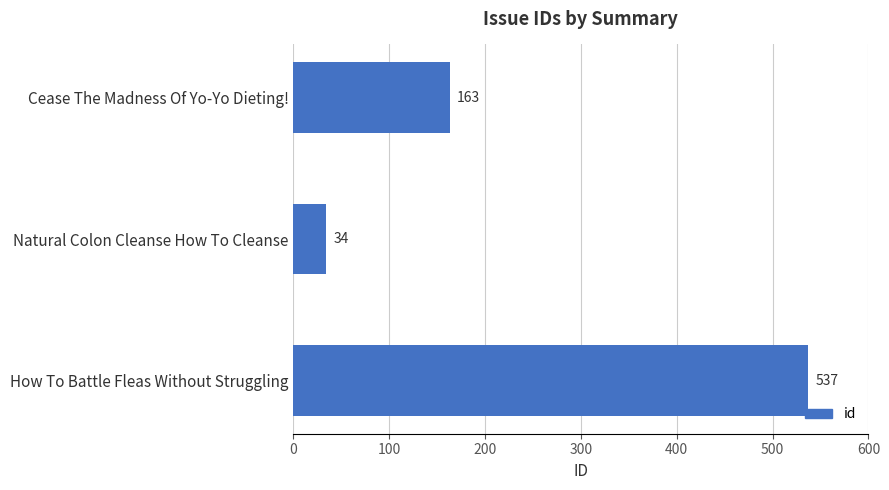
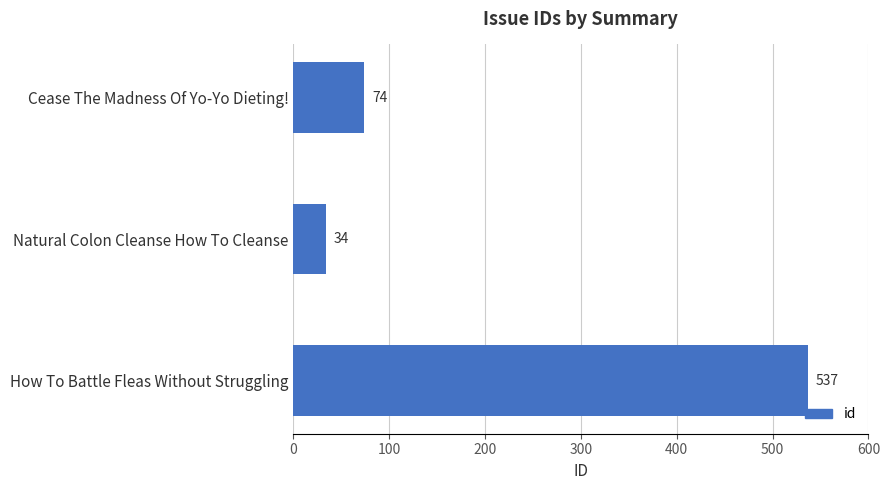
  {
-   "Cease The Madness Of Yo-Yo Dieting!": 163,
+   "Cease The Madness Of Yo-Yo Dieting!": 74,
    "Natural Colon Cleanse How To Cleanse": 34,
    "How To Battle Fleas Without Struggling": 537
  }
